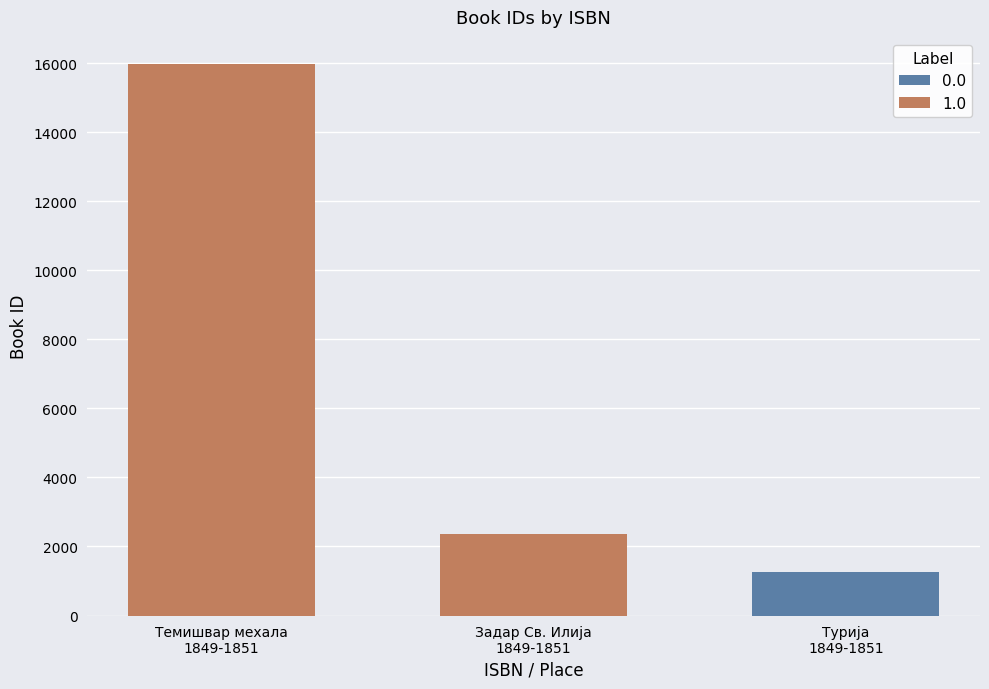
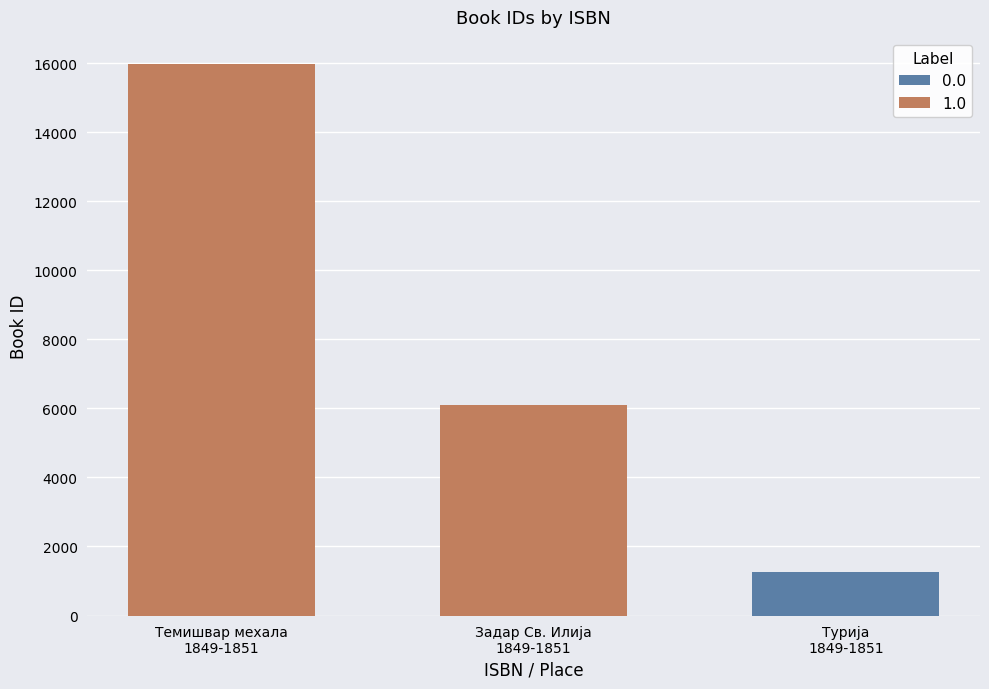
  {
    "Темишвар мехала 1849-1851": 16000,
-   "Задар Св. Илија 1849-1851": 2400,
+   "Задар Св. Илија 1849-1851": 6100,
    "Турија 1849-1851": 1300
  }
